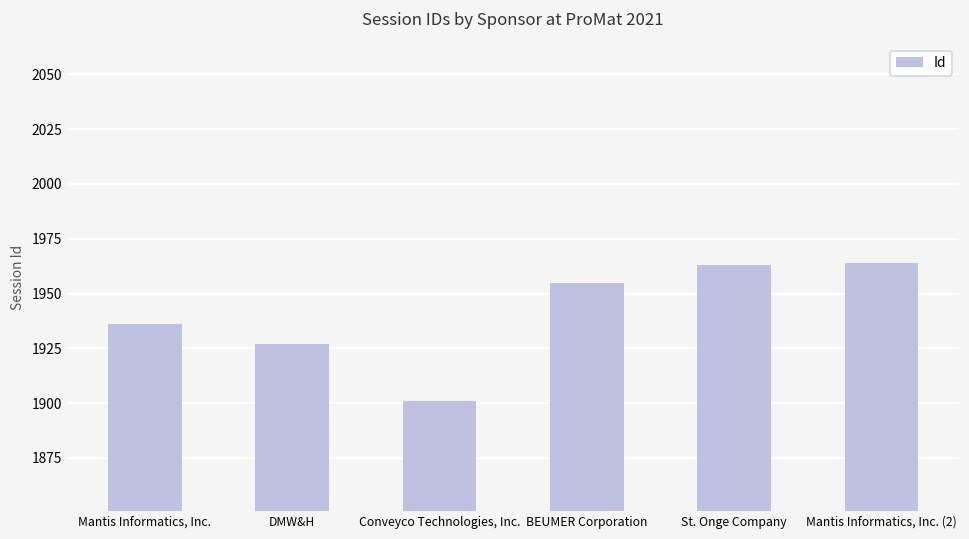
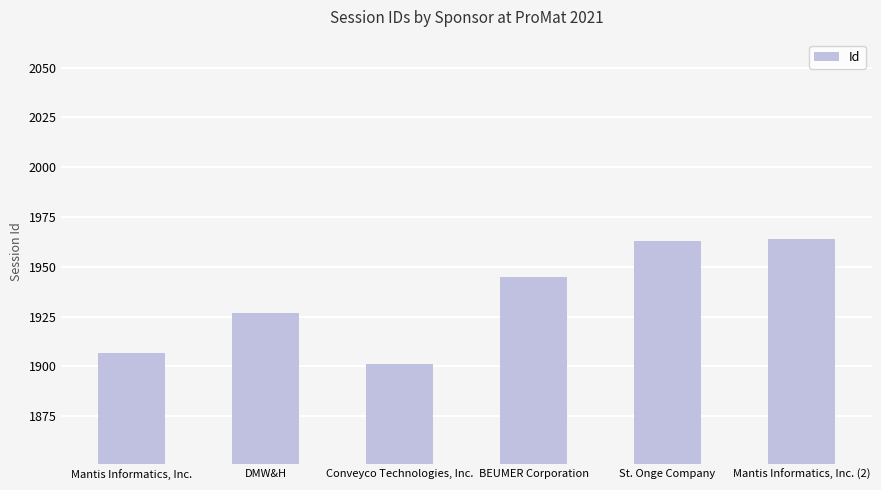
  {
-   "Mantis Informatics, Inc.": 1936,
+   "Mantis Informatics, Inc.": 1907,
    "DMW&H": 1927,
    "Conveyco Technologies, Inc.": 1901,
-   "BEUMER Corporation": 1955,
+   "BEUMER Corporation": 1945,
    "St. Onge Company": 1963,
    "Mantis Informatics, Inc. (2)": 1964
  }
